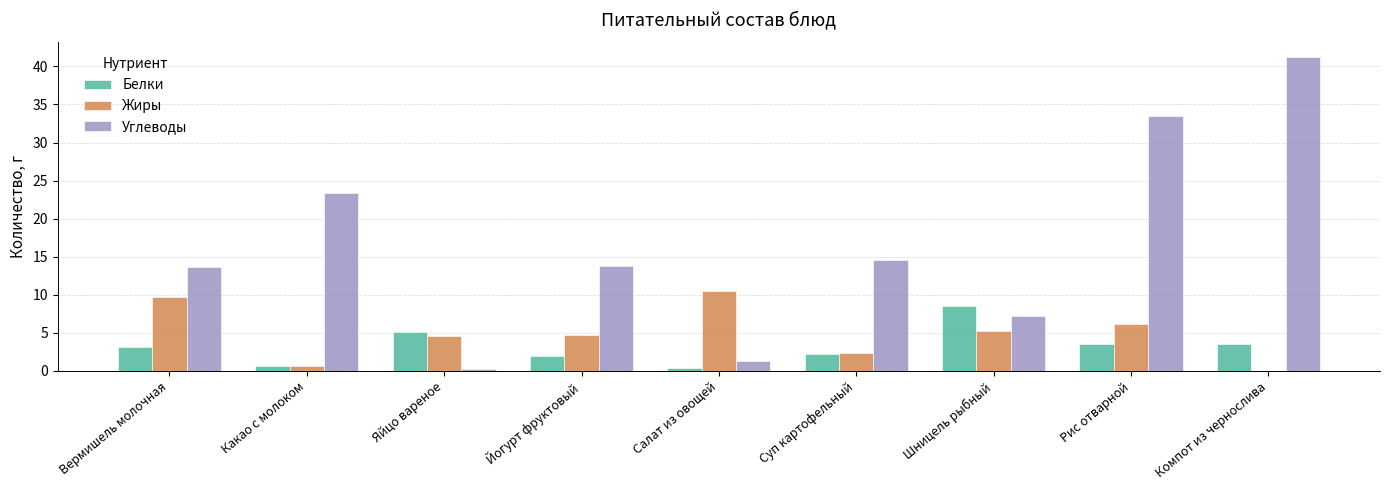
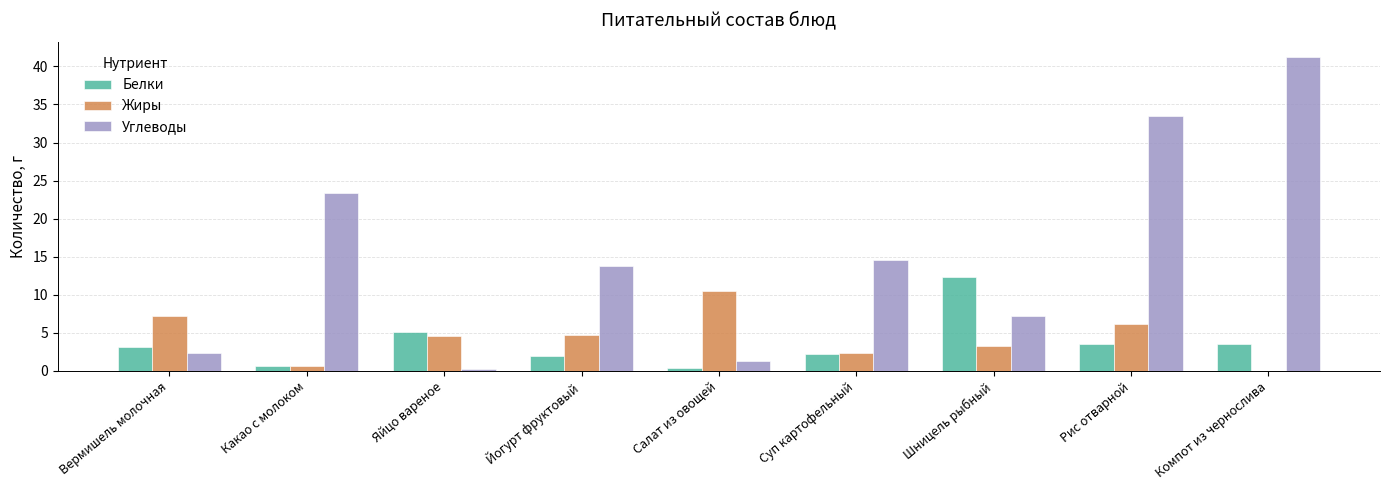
  {
    "Белки": {
      "Вермишель молочная": 3,
      "Какао с молоком": 1,
      "Яйцо вареное": 5,
      "Йогурт фруктовый": 2,
      "Салат из овощей": 0,
      "Суп картофельный": 2,
-     "Шницель рыбный": 9,
+     "Шницель рыбный": 12,
      "Рис отварной": 4,
      "Компот из чернослива": 4
    },
    "Жиры": {
-     "Вермишель молочная": 10,
+     "Вермишель молочная": 7,
      "Какао с молоком": 1,
      "Яйцо вареное": 5,
      "Йогурт фруктовый": 5,
      "Салат из овощей": 11,
      "Суп картофельный": 2,
-     "Шницель рыбный": 5,
+     "Шницель рыбный": 3,
      "Рис отварной": 6,
      "Компот из чернослива": 0
    },
    "Углеводы": {
-     "Вермишель молочная": 14,
+     "Вермишель молочная": 2,
      "Какао с молоком": 23,
      "Йогурт фруктовый": 14,
      "Салат из овощей": 1,
      "Суп картофельный": 15,
      "Шницель рыбный": 7,
      "Рис отварной": 34,
      "Компот из чернослива": 41
    }
  }
